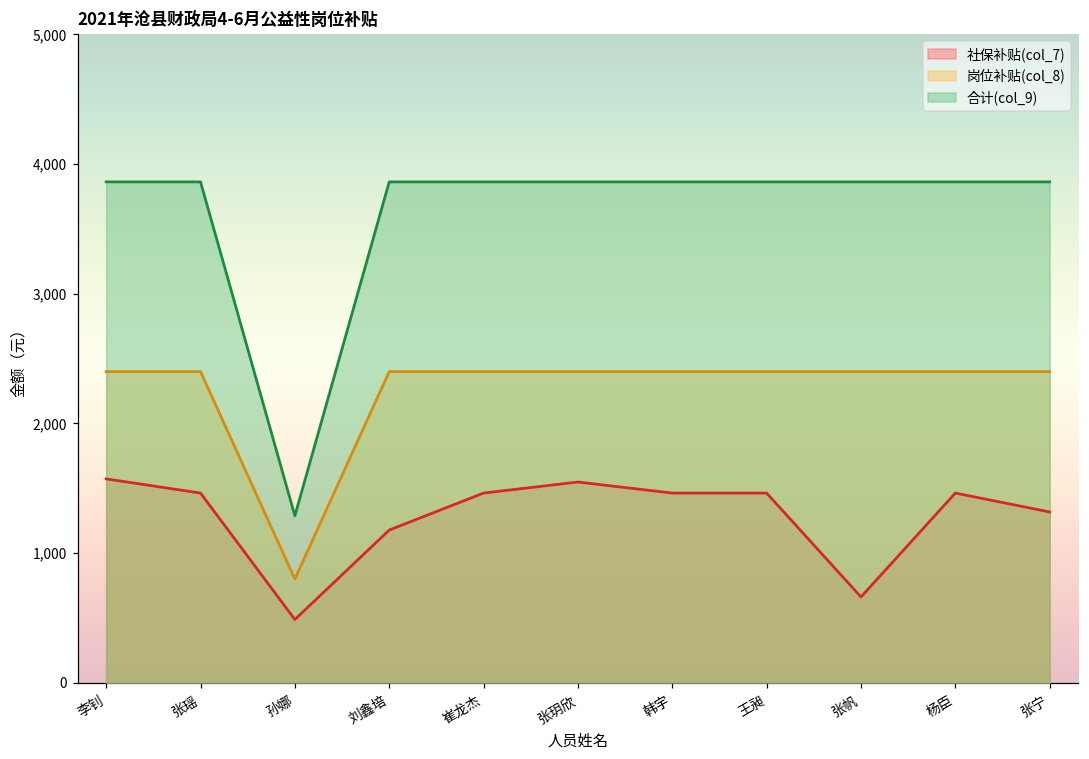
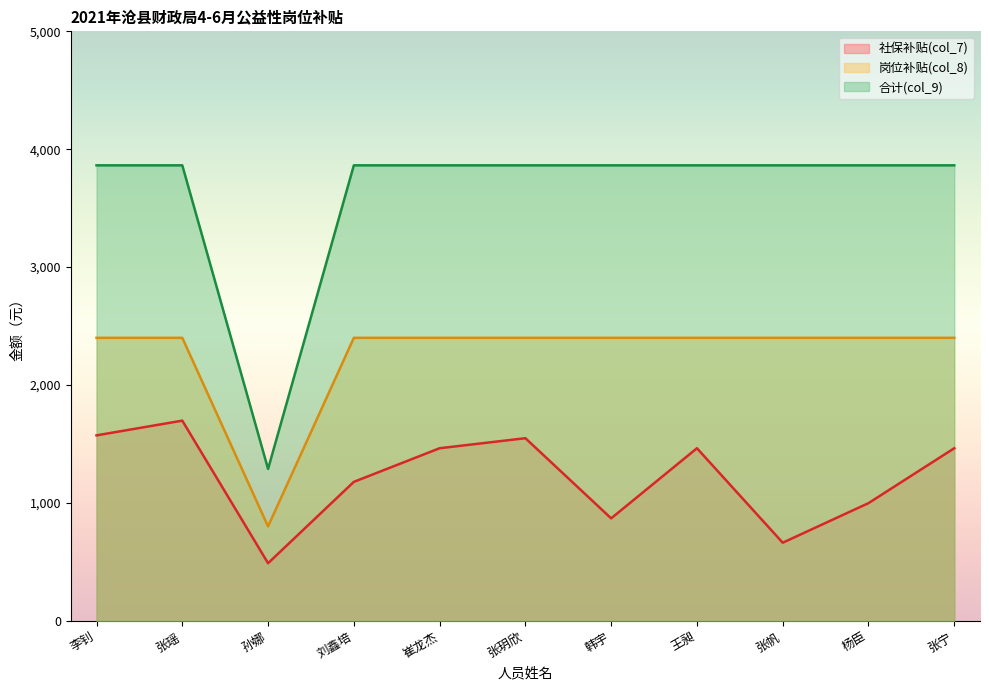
  {
    "社保补贴(col_7)": {
      "李钊": "1,570",
-     "张瑶": "1,460",
+     "张瑶": "1,700",
      "孙娜": "490",
      "刘鑫培": "1,180",
      "崔龙杰": "1,460",
      "张玥欣": "1,550",
-     "韩宇": "1,460",
+     "韩宇": "870",
      "王昶": "1,460",
      "张帆": "660",
-     "杨臣": "1,460",
-     "张宁": "1,320"
+     "杨臣": "1,000",
+     "张宁": "1,460"
    },
    "岗位补贴(col_8)": {
      "李钊": "2,400",
      "张瑶": "2,400",
      "孙娜": "800",
      "刘鑫培": "2,400",
      "崔龙杰": "2,400",
      "张玥欣": "2,400",
      "韩宇": "2,400",
      "王昶": "2,400",
      "张帆": "2,400",
      "杨臣": "2,400",
      "张宁": "2,400"
    },
    "合计(col_9)": {
      "李钊": "3,860",
      "张瑶": "3,860",
      "孙娜": "1,290",
      "刘鑫培": "3,860",
      "崔龙杰": "3,860",
      "张玥欣": "3,860",
      "韩宇": "3,860",
      "王昶": "3,860",
      "张帆": "3,860",
      "杨臣": "3,860",
      "张宁": "3,860"
    }
  }
